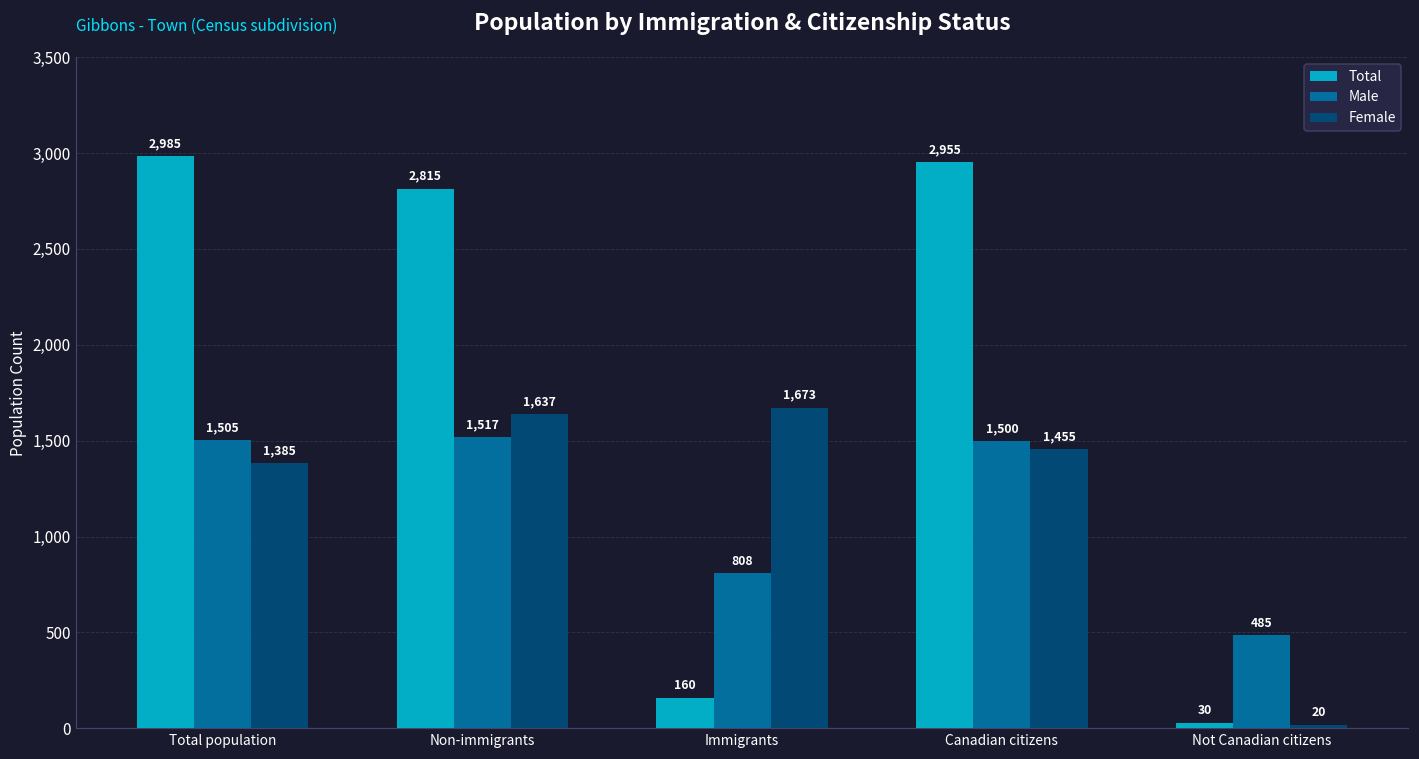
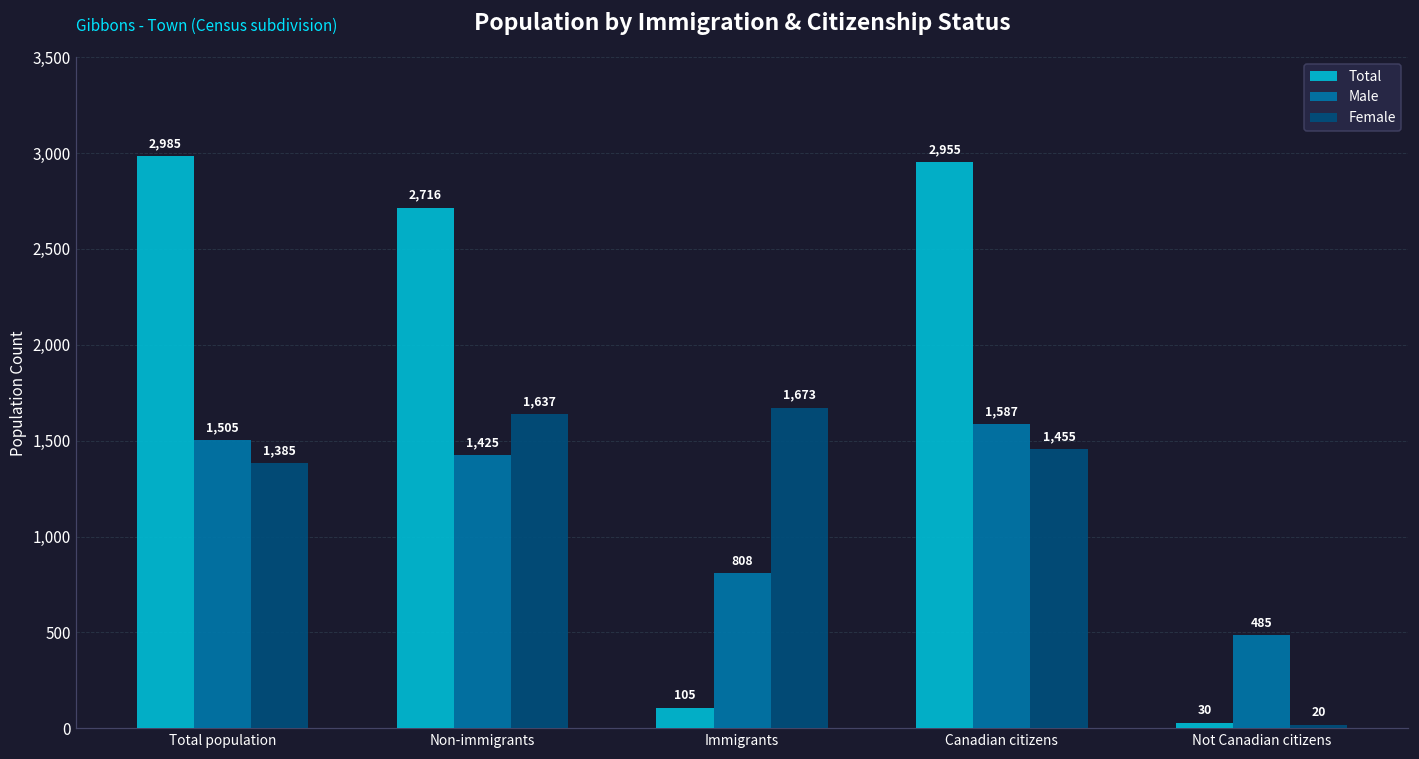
  {
    "Total": {
      "Total population": "2,985",
-     "Non-immigrants": "2,815",
-     "Immigrants": "160",
+     "Non-immigrants": "2,716",
+     "Immigrants": "105",
      "Canadian citizens": "2,955",
      "Not Canadian citizens": "30"
    },
    "Male": {
      "Total population": "1,505",
-     "Non-immigrants": "1,517",
+     "Non-immigrants": "1,425",
      "Immigrants": "808",
-     "Canadian citizens": "1,500",
+     "Canadian citizens": "1,587",
      "Not Canadian citizens": "485"
    },
    "Female": {
      "Total population": "1,385",
      "Non-immigrants": "1,637",
      "Immigrants": "1,673",
      "Canadian citizens": "1,455",
      "Not Canadian citizens": "20"
    }
  }
